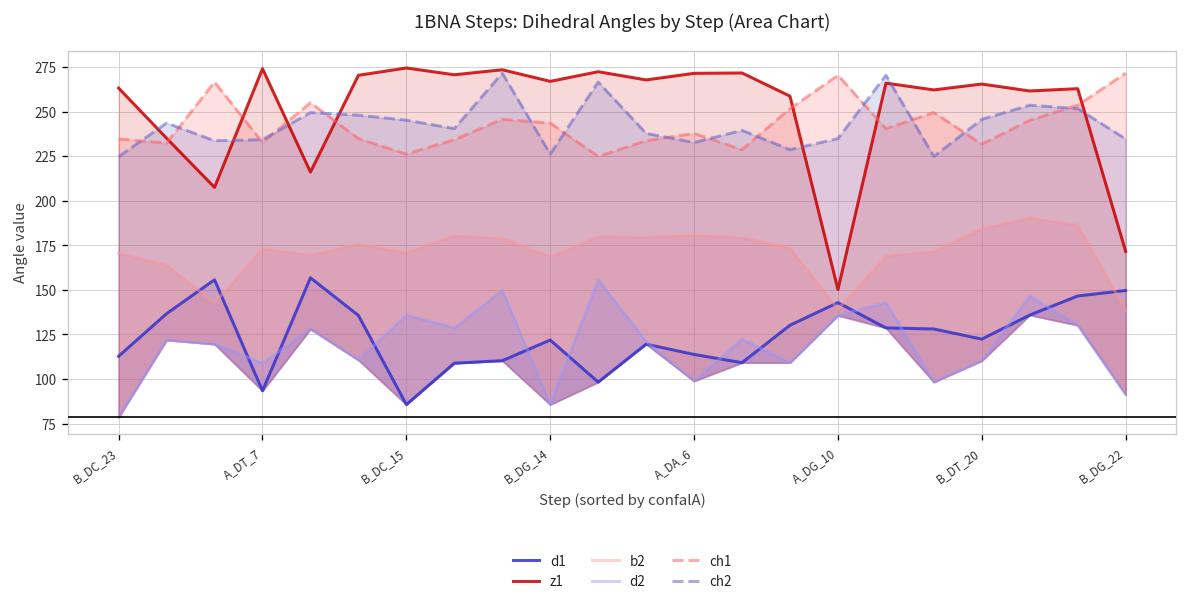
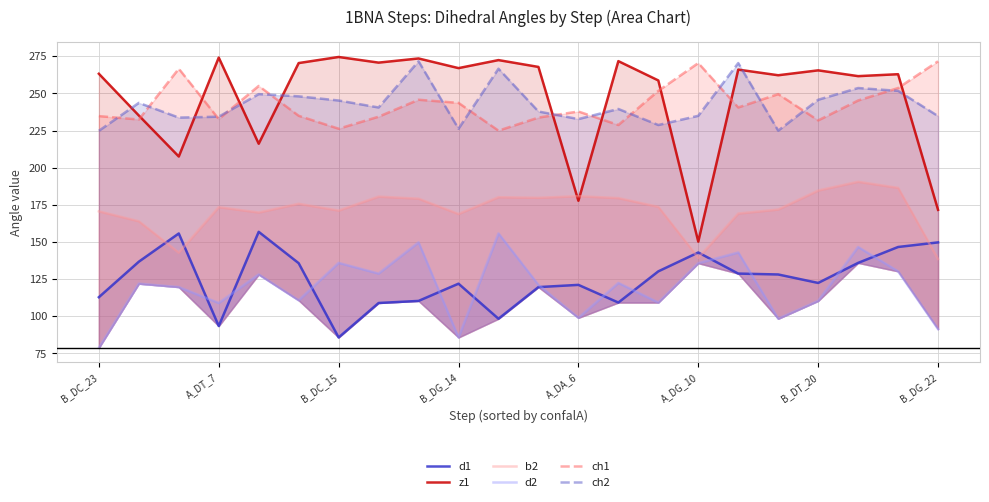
  {
    "d1": {
      "B_DC_23": 113,
      "A_DT_7": 93,
      "B_DC_15": 86,
      "B_DG_14": 122,
-     "A_DA_6": 114,
+     "A_DA_6": 121,
      "A_DG_10": 143,
      "B_DT_20": 122,
      "B_DG_22": 150
    },
    "z1": {
      "B_DC_23": 263,
      "A_DT_7": 274,
      "B_DC_15": 275,
      "B_DG_14": 267,
-     "A_DA_6": 272,
+     "A_DA_6": 178,
      "A_DG_10": 150,
      "B_DT_20": 266,
      "B_DG_22": 172
    },
    "b2": {
      "B_DC_23": 171,
      "A_DT_7": 173,
      "B_DC_15": 171,
      "B_DG_14": 169,
      "A_DA_6": 181,
      "A_DG_10": 139,
      "B_DT_20": 185,
      "B_DG_22": 139
    },
    "d2": {
      "B_DC_23": 79,
      "A_DT_7": 109,
      "B_DC_15": 136,
      "B_DG_14": 86,
      "A_DA_6": 99,
      "A_DG_10": 136,
      "B_DT_20": 110,
      "B_DG_22": 91
    },
    "ch1": {
      "B_DC_23": 235,
      "B_DC_15": 226,
      "B_DG_14": 244,
      "A_DA_6": 238,
      "A_DG_10": 270,
      "B_DT_20": 232,
      "B_DG_22": 272
    },
    "ch2": {
      "B_DC_23": 225,
      "B_DC_15": 245,
      "B_DG_14": 226,
      "A_DA_6": 233,
      "A_DG_10": 235,
      "B_DT_20": 246,
      "B_DG_22": 235
    }
  }
